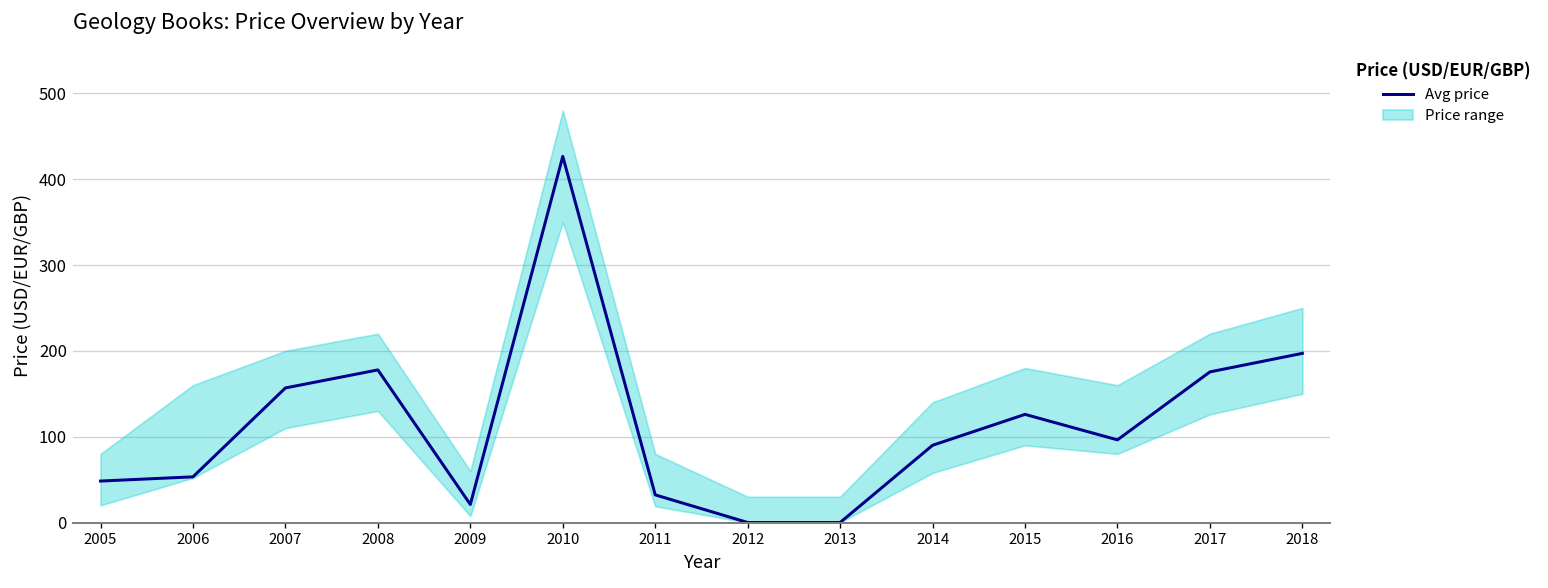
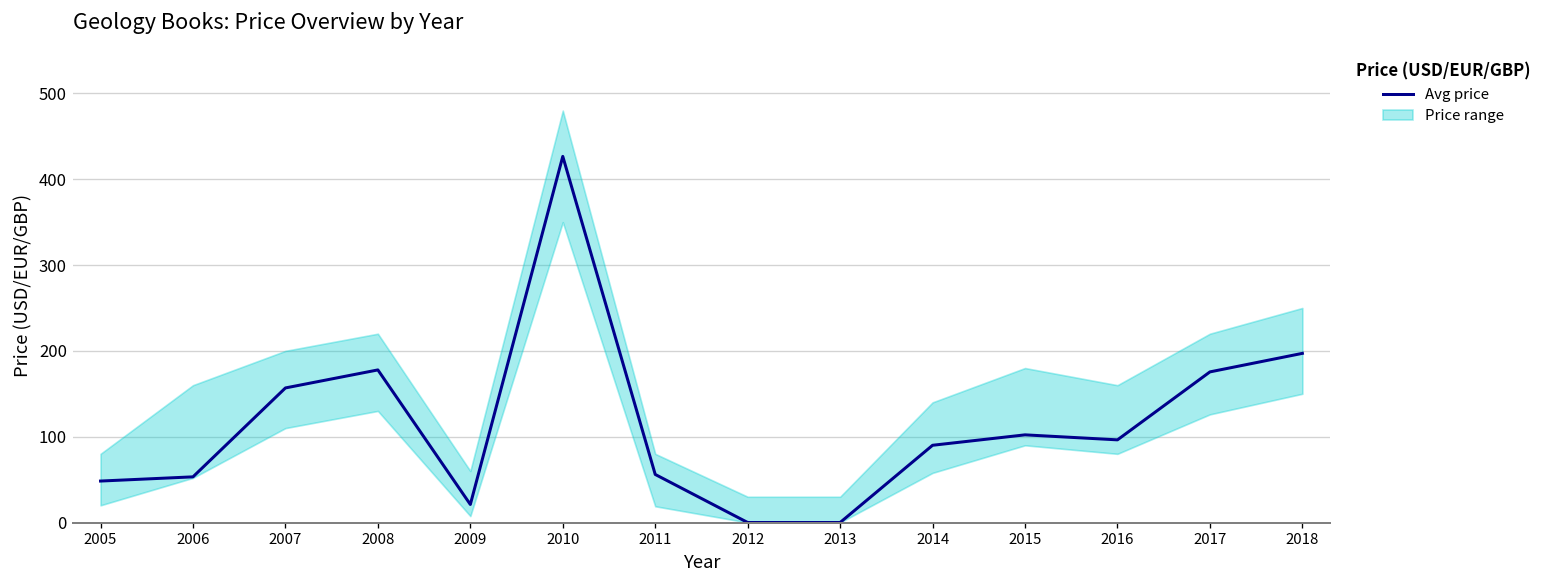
  {
    "Avg price": {
      "2005": 50,
      "2006": 50,
      "2007": 160,
      "2008": 180,
      "2009": 20,
      "2010": 430,
-     "2011": 30,
+     "2011": 60,
      "2012": 0,
      "2013": 0,
      "2014": 90,
-     "2015": 130,
+     "2015": 100,
      "2016": 100,
      "2017": 180,
      "2018": 200
    }
  }
